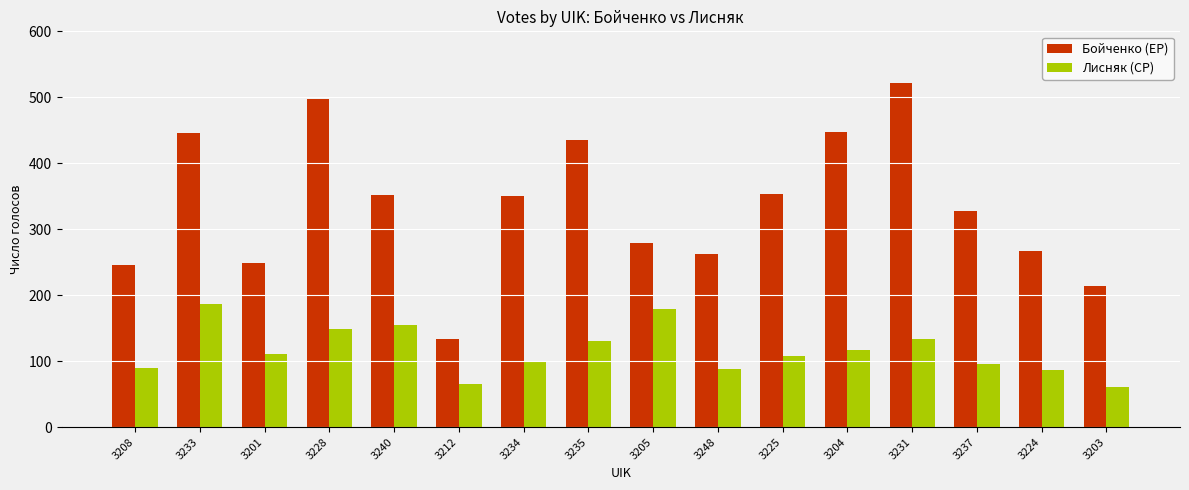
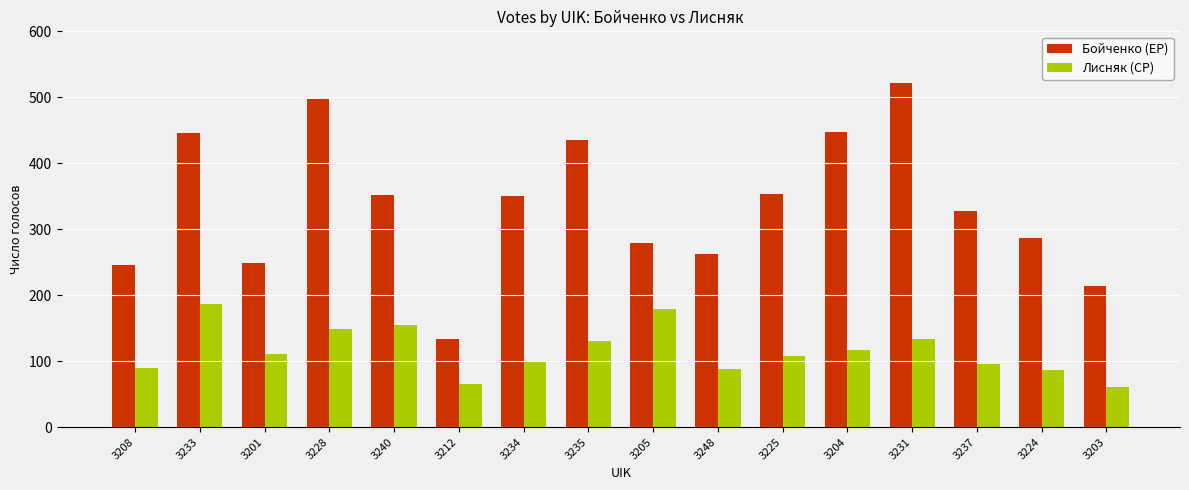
  {
    "Бойченко (ЕР)": {
      "3208": 250,
      "3233": 450,
      "3201": 250,
      "3228": 500,
      "3240": 350,
      "3212": 130,
      "3234": 350,
      "3235": 440,
      "3205": 280,
      "3248": 260,
      "3225": 350,
      "3204": 450,
      "3231": 520,
      "3237": 330,
-     "3224": 270,
+     "3224": 290,
      "3203": 210
    },
    "Лисняк (СР)": {
      "3208": 90,
      "3233": 190,
      "3201": 110,
      "3228": 150,
      "3240": 160,
      "3212": 70,
      "3234": 100,
      "3235": 130,
      "3205": 180,
      "3248": 90,
      "3225": 110,
      "3204": 120,
      "3231": 130,
      "3237": 100,
      "3224": 90,
      "3203": 60
    }
  }
